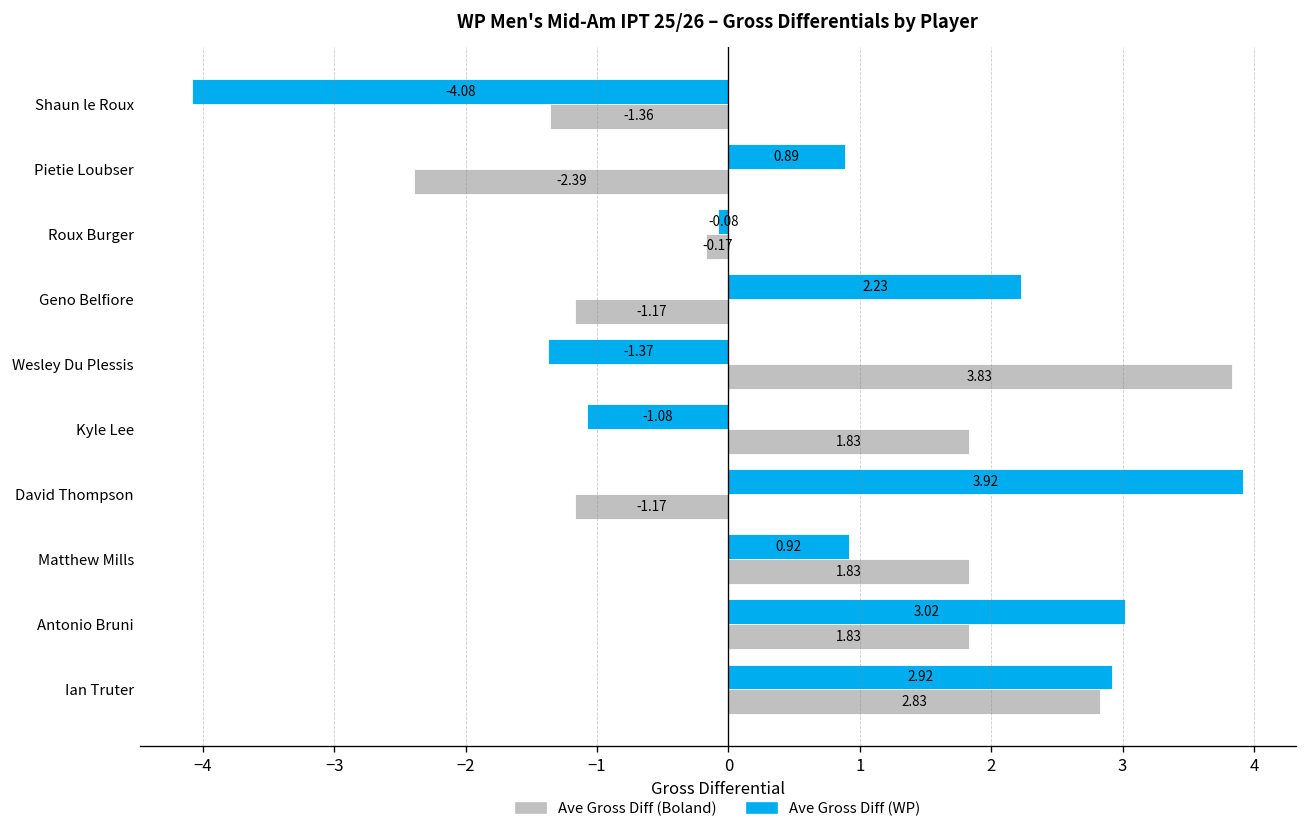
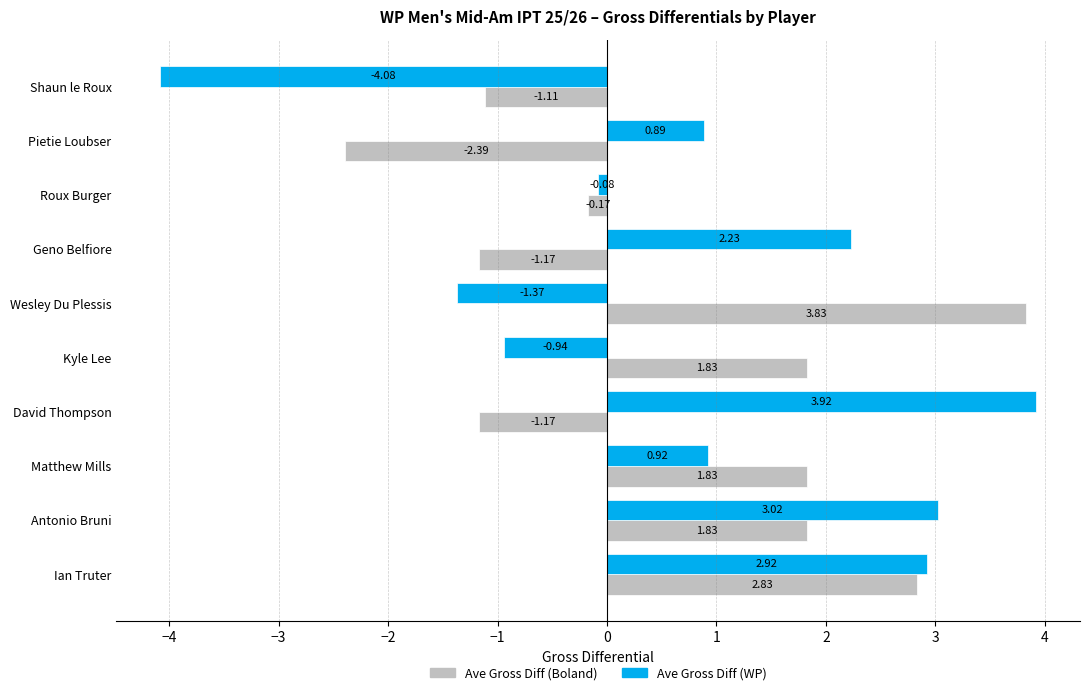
  {
    "Ave Gross Diff (Boland)": {
-     "Shaun le Roux": -1.36,
+     "Shaun le Roux": -1.11,
      "Pietie Loubser": -2.39,
      "Roux Burger": -0.17,
      "Geno Belfiore": -1.17,
      "Wesley Du Plessis": 3.83,
      "Kyle Lee": 1.83,
      "David Thompson": -1.17,
      "Matthew Mills": 1.83,
      "Antonio Bruni": 1.83,
      "Ian Truter": 2.83
    },
    "Ave Gross Diff (WP)": {
      "Shaun le Roux": -4.08,
      "Pietie Loubser": 0.89,
      "Roux Burger": -0.08,
      "Geno Belfiore": 2.23,
      "Wesley Du Plessis": -1.37,
-     "Kyle Lee": -1.08,
+     "Kyle Lee": -0.94,
      "David Thompson": 3.92,
      "Matthew Mills": 0.92,
      "Antonio Bruni": 3.02,
      "Ian Truter": 2.92
    }
  }
